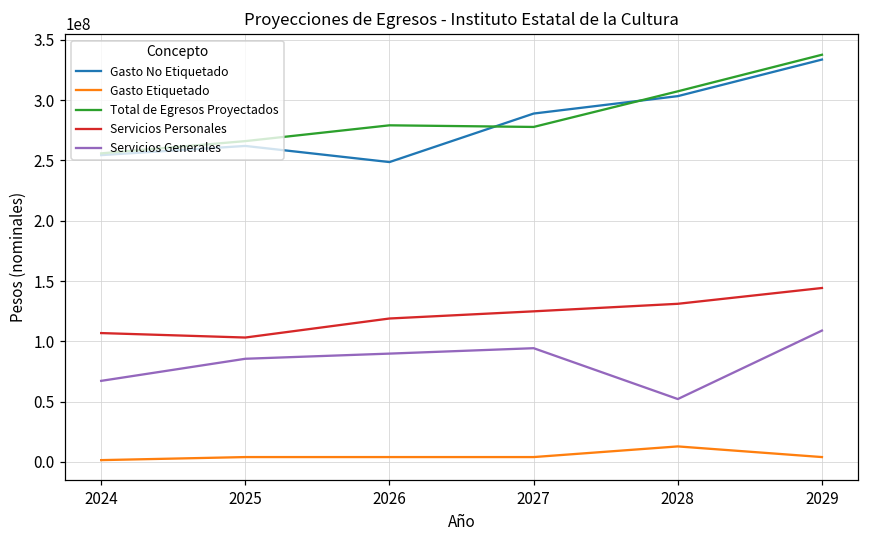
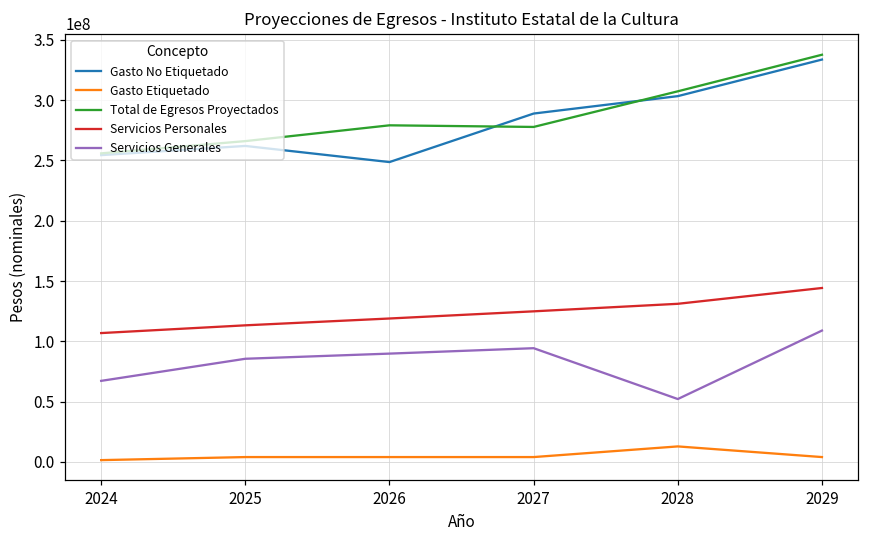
  {
    "Gasto No Etiquetado": {
      "2026": 249000000,
      "2027": 289000000,
      "2028": 303000000,
      "2029": 334000000
    },
    "Gasto Etiquetado": {
      "2024": 1000000,
      "2025": 4000000,
      "2026": 4000000,
      "2027": 4000000,
      "2028": 13000000,
      "2029": 4000000
    },
    "Total de Egresos Proyectados": {
      "2026": 279000000,
      "2027": 278000000,
      "2028": 307000000,
      "2029": 338000000
    },
    "Servicios Personales": {
      "2024": 107000000,
-     "2025": 103000000,
+     "2025": 113000000,
      "2026": 119000000,
      "2027": 125000000,
      "2028": 131000000,
      "2029": 144000000
    },
    "Servicios Generales": {
      "2024": 67000000,
      "2025": 86000000,
      "2026": 90000000,
      "2027": 94000000,
      "2028": 52000000,
      "2029": 109000000
    }
  }
